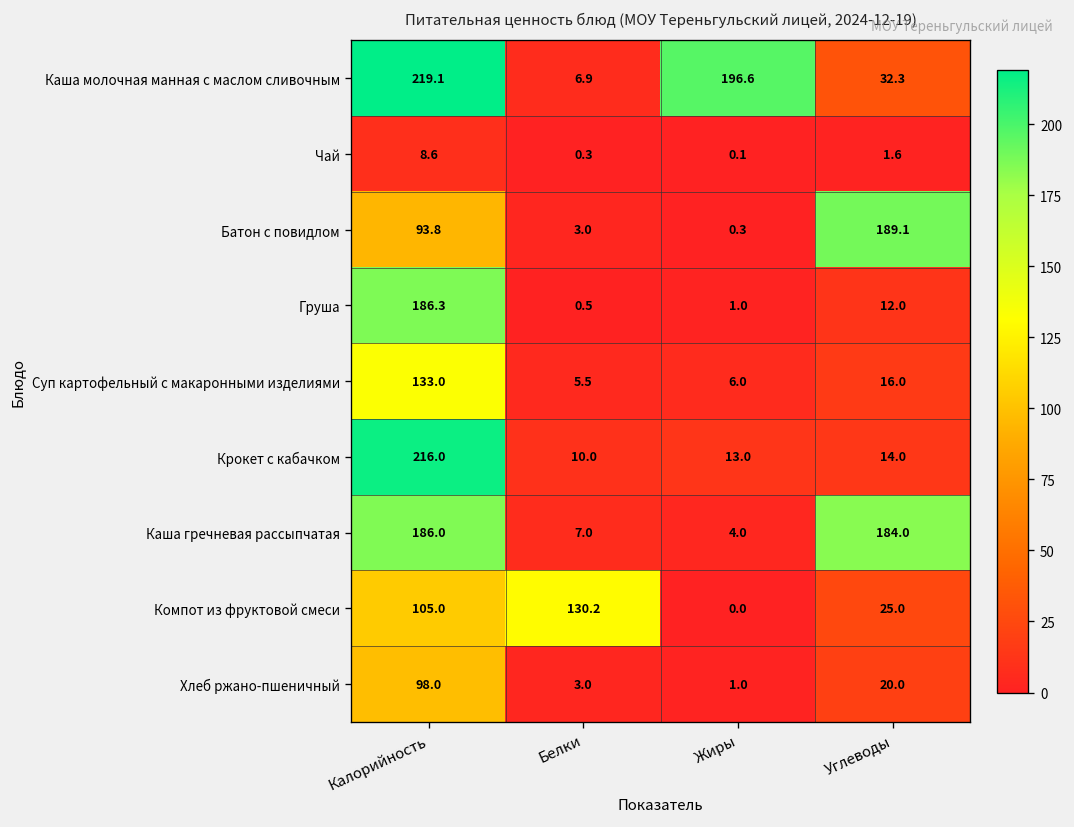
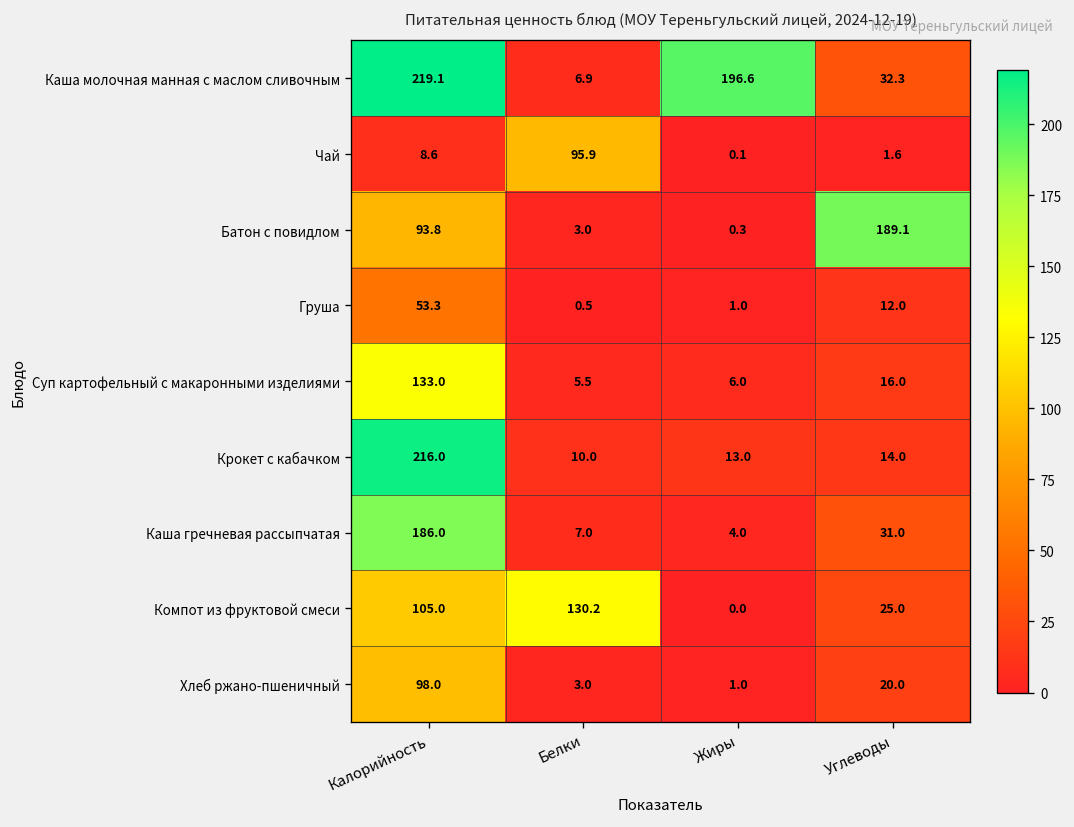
  {
    "Каша молочная манная с маслом сливочным": {
      "Калорийность": 219.1,
      "Белки": 6.9,
      "Жиры": 196.6,
      "Углеводы": 32.3
    },
    "Чай": {
      "Калорийность": 8.6,
-     "Белки": 0.3,
+     "Белки": 95.9,
      "Жиры": 0.1,
      "Углеводы": 1.6
    },
    "Батон с повидлом": {
      "Калорийность": 93.8,
      "Белки": 3.0,
      "Жиры": 0.3,
      "Углеводы": 189.1
    },
    "Груша": {
-     "Калорийность": 186.3,
+     "Калорийность": 53.3,
      "Белки": 0.5,
      "Жиры": 1.0,
      "Углеводы": 12.0
    },
    "Суп картофельный с макаронными изделиями": {
      "Калорийность": 133.0,
      "Белки": 5.5,
      "Жиры": 6.0,
      "Углеводы": 16.0
    },
    "Крокет с кабачком": {
      "Калорийность": 216.0,
      "Белки": 10.0,
      "Жиры": 13.0,
      "Углеводы": 14.0
    },
    "Каша гречневая рассыпчатая": {
      "Калорийность": 186.0,
      "Белки": 7.0,
      "Жиры": 4.0,
-     "Углеводы": 184.0
+     "Углеводы": 31.0
    },
    "Компот из фруктовой смеси": {
      "Калорийность": 105.0,
      "Белки": 130.2,
      "Жиры": 0.0,
      "Углеводы": 25.0
    },
    "Хлеб ржано-пшеничный": {
      "Калорийность": 98.0,
      "Белки": 3.0,
      "Жиры": 1.0,
      "Углеводы": 20.0
    }
  }
